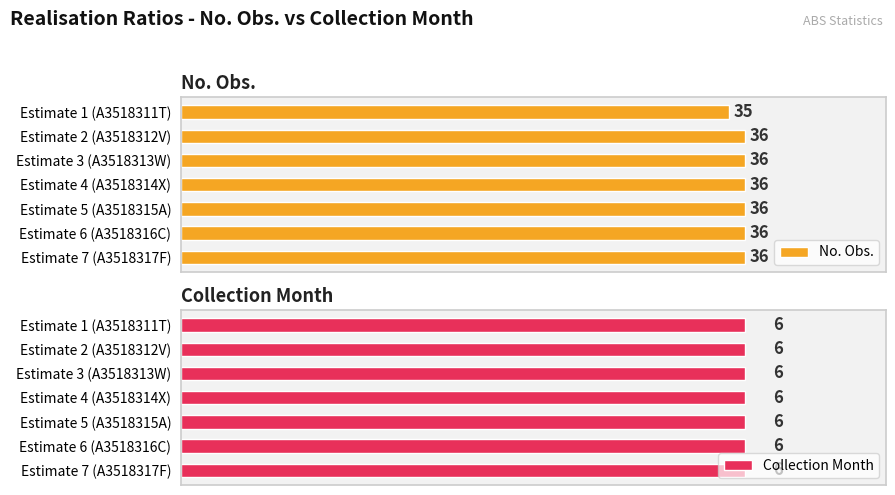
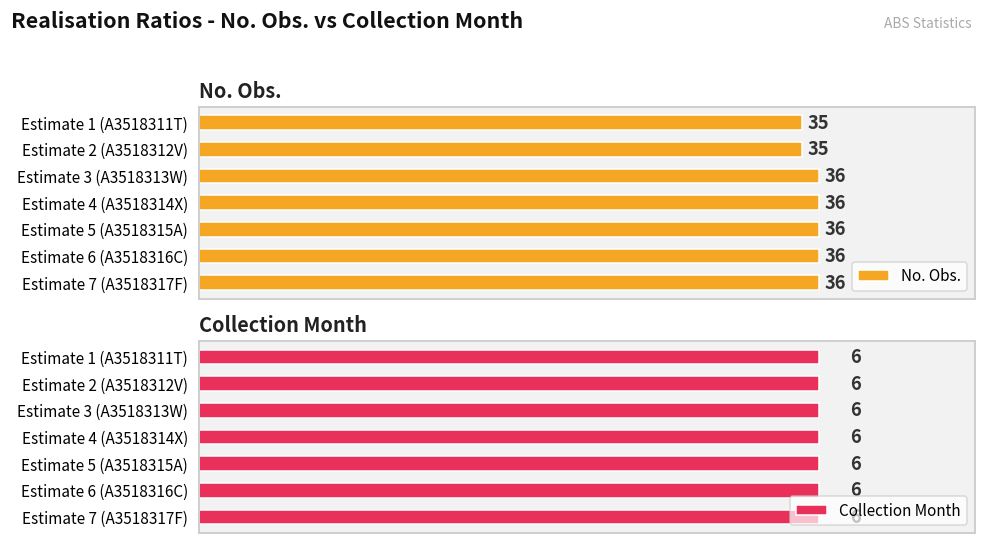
  {
    "No. Obs.": {
      "Estimate 1 (A3518311T)": 35,
-     "Estimate 2 (A3518312V)": 36,
+     "Estimate 2 (A3518312V)": 35,
      "Estimate 3 (A3518313W)": 36,
      "Estimate 4 (A3518314X)": 36,
      "Estimate 5 (A3518315A)": 36,
      "Estimate 6 (A3518316C)": 36,
      "Estimate 7 (A3518317F)": 36
    }
  }
